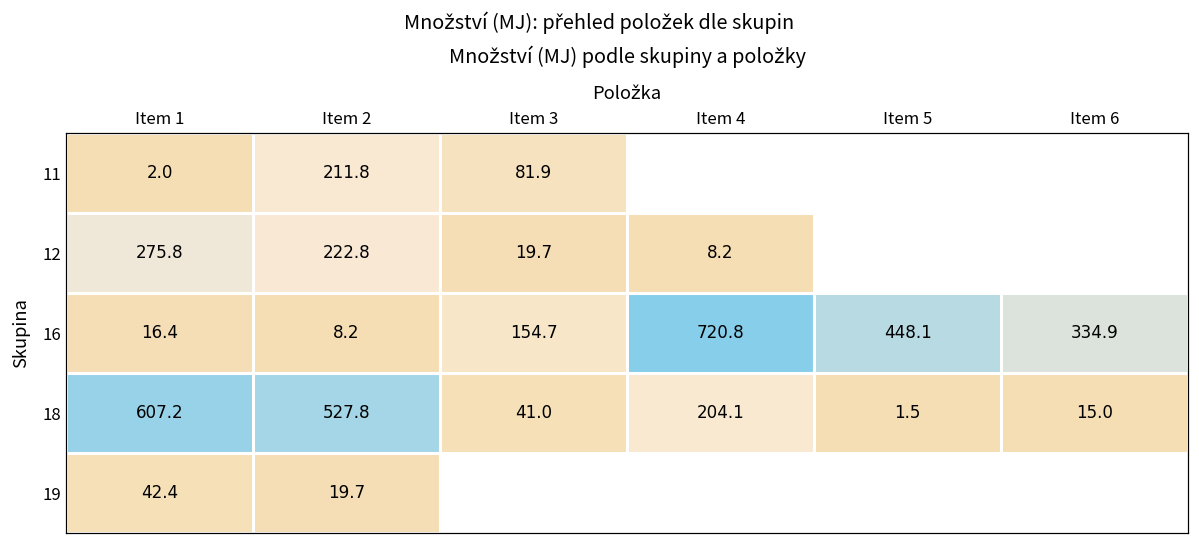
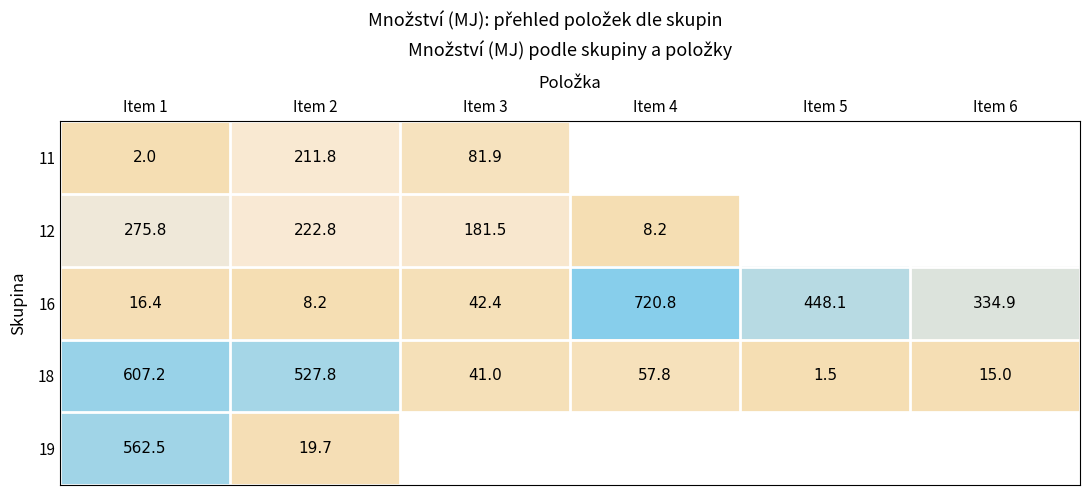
  {
    "11": {
      "Item 1": 2.0,
      "Item 2": 211.8,
      "Item 3": 81.9
    },
    "12": {
      "Item 1": 275.8,
      "Item 2": 222.8,
-     "Item 3": 19.7,
+     "Item 3": 181.5,
      "Item 4": 8.2
    },
    "16": {
      "Item 1": 16.4,
      "Item 2": 8.2,
-     "Item 3": 154.7,
+     "Item 3": 42.4,
      "Item 4": 720.8,
      "Item 5": 448.1,
      "Item 6": 334.9
    },
    "18": {
      "Item 1": 607.2,
      "Item 2": 527.8,
      "Item 3": 41.0,
-     "Item 4": 204.1,
+     "Item 4": 57.8,
      "Item 5": 1.5,
      "Item 6": 15.0
    },
    "19": {
-     "Item 1": 42.4,
+     "Item 1": 562.5,
      "Item 2": 19.7
    }
  }
